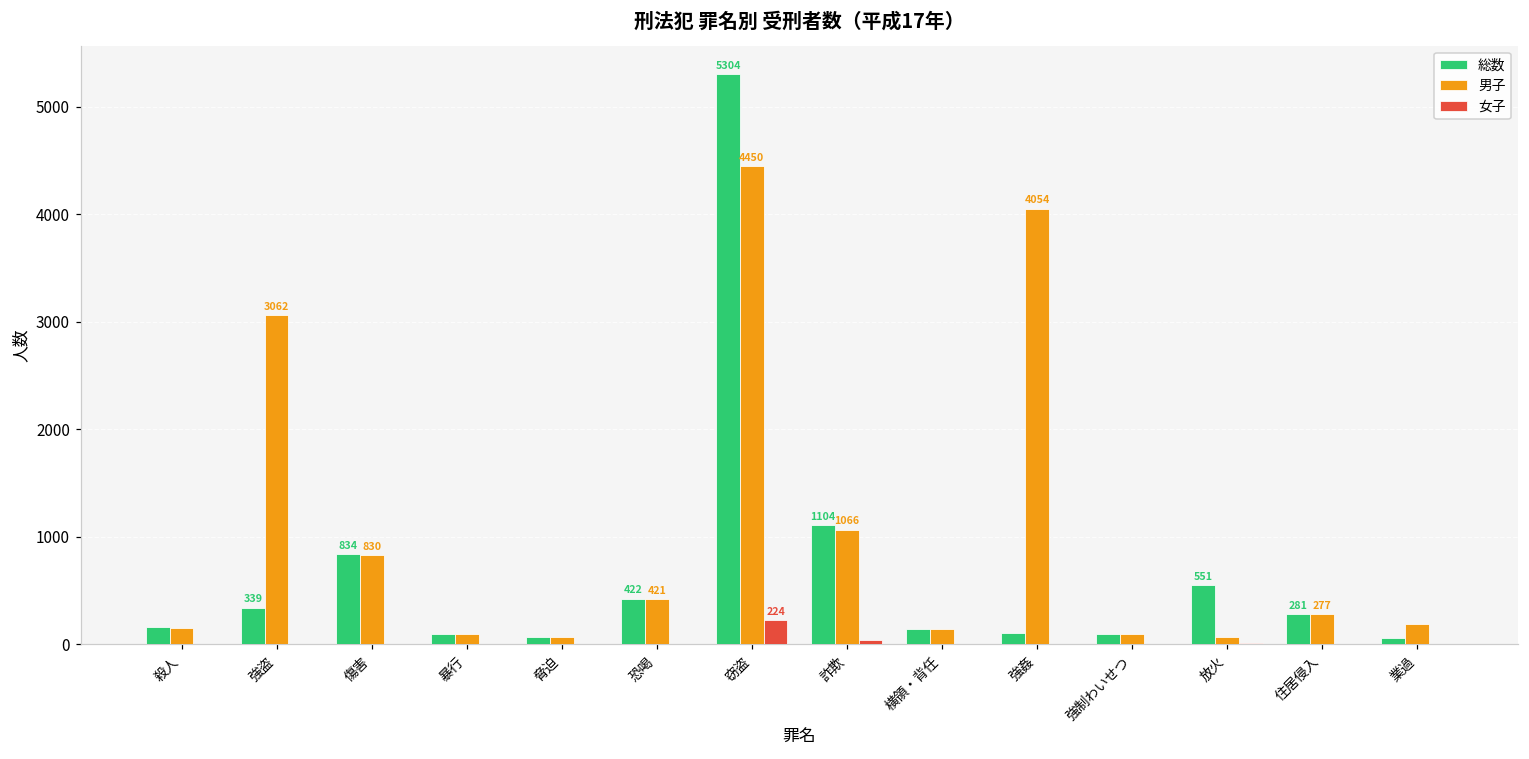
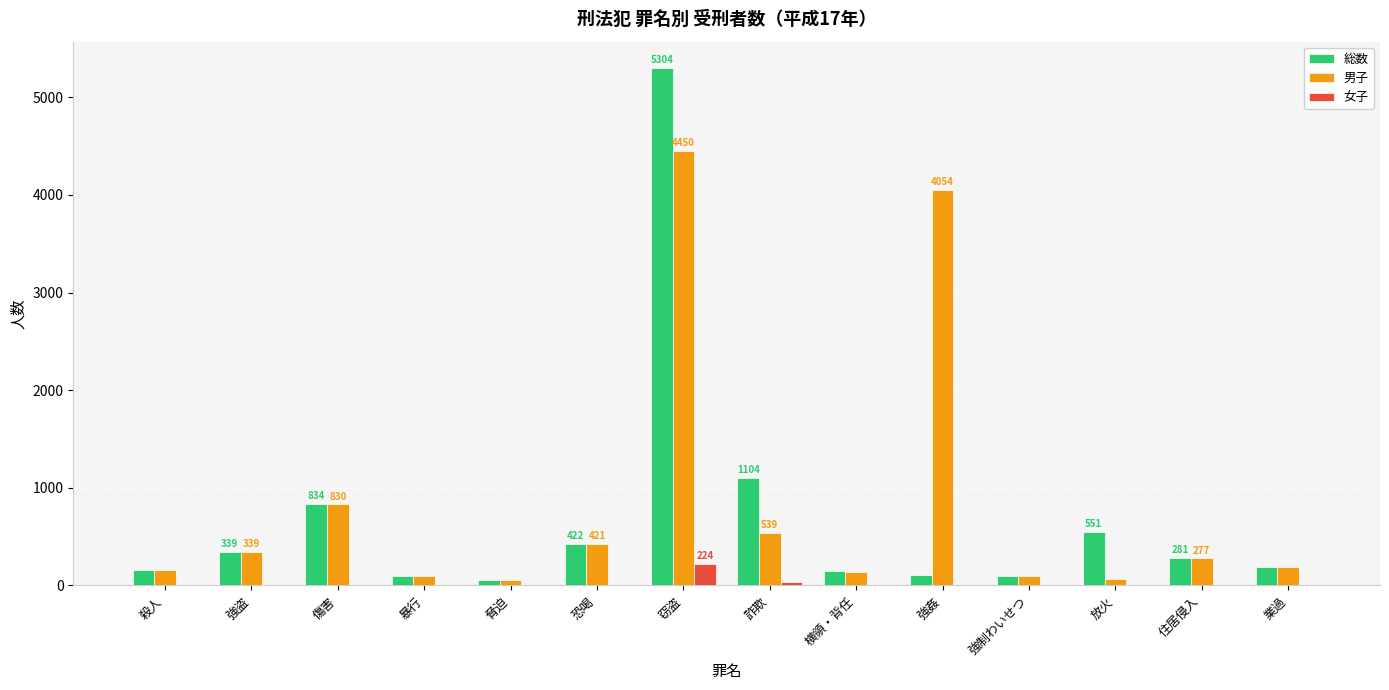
  {
    "総数": {
      "殺人": 200,
      "暴行": 100,
      "脅迫": 100,
      "横領・背任": 100,
      "強姦": 100,
      "強制わいせつ": 100,
-     "業過": 100
+     "業過": 200
    },
    "男子": {
-     "強盗": 3062,
+     "強盗": 339,
      "傷害": 830,
      "恐喝": 421,
      "窃盗": 4450,
-     "詐欺": 1066,
+     "詐欺": 539,
      "強姦": 4054,
      "住居侵入": 277
    },
    "女子": {
      "窃盗": 224
    }
  }
